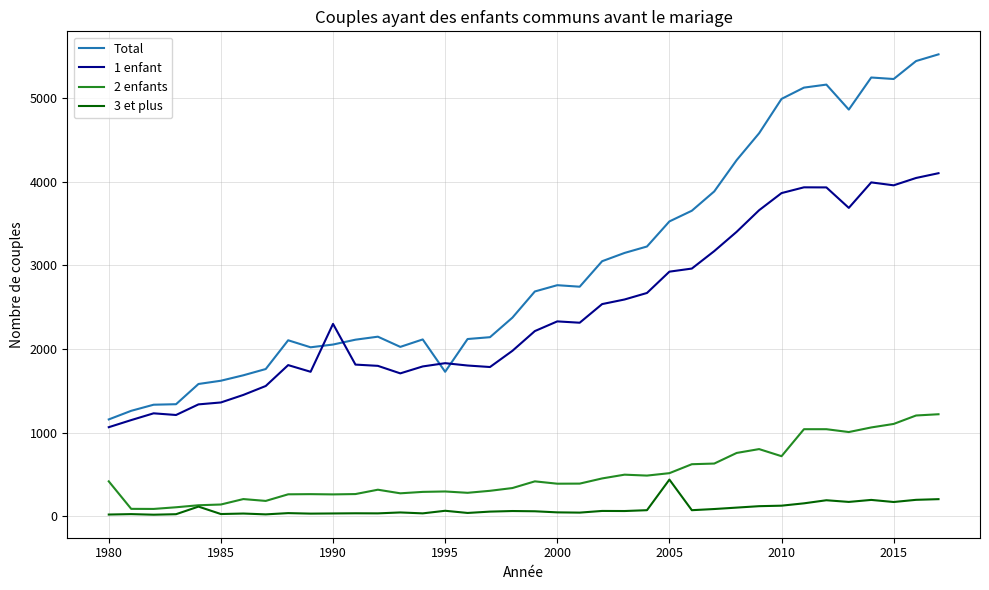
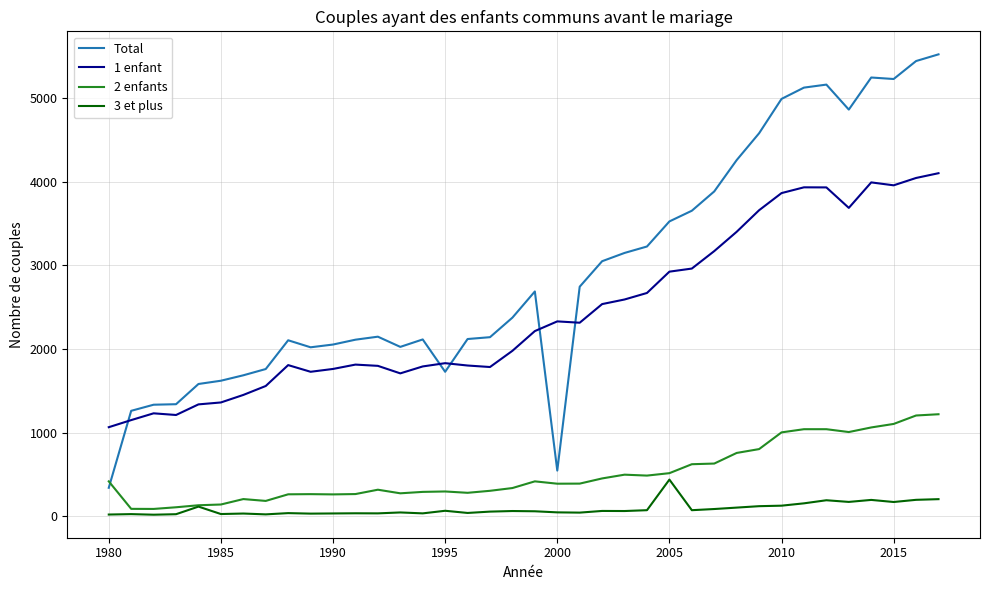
  {
    "Total": {
-     "1980": 1200,
+     "1980": 300,
      "1985": 1600,
      "1990": 2100,
      "1995": 1700,
-     "2000": 2800,
+     "2000": 500,
      "2005": 3500,
      "2010": 5000,
      "2015": 5200
    },
    "1 enfant": {
      "1980": 1100,
      "1985": 1400,
-     "1990": 2300,
+     "1990": 1800,
      "1995": 1800,
      "2000": 2300,
      "2005": 2900,
      "2010": 3900,
      "2015": 4000
    },
    "2 enfants": {
      "1980": 400,
      "1985": 100,
      "1990": 300,
      "1995": 300,
      "2000": 400,
      "2005": 500,
-     "2010": 700,
+     "2010": 1000,
      "2015": 1100
    },
    "3 et plus": {
      "1980": 0,
      "1985": 0,
      "1990": 0,
      "1995": 100,
      "2000": 0,
      "2005": 400,
      "2010": 100,
      "2015": 200
    }
  }
